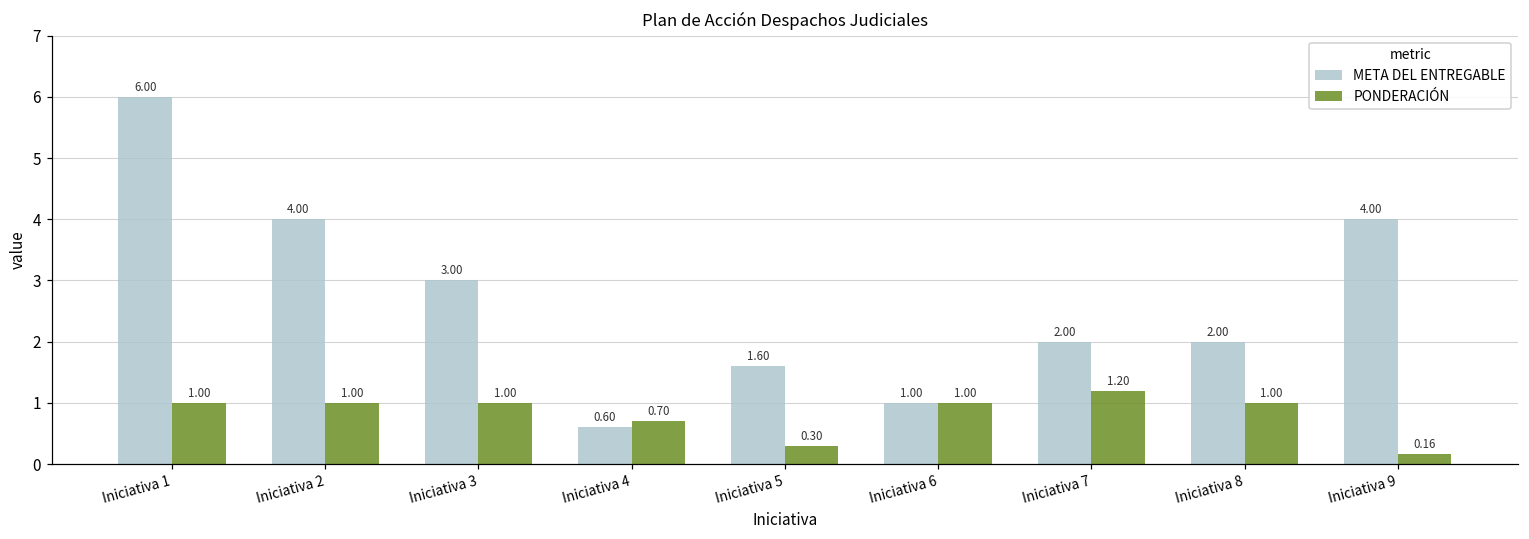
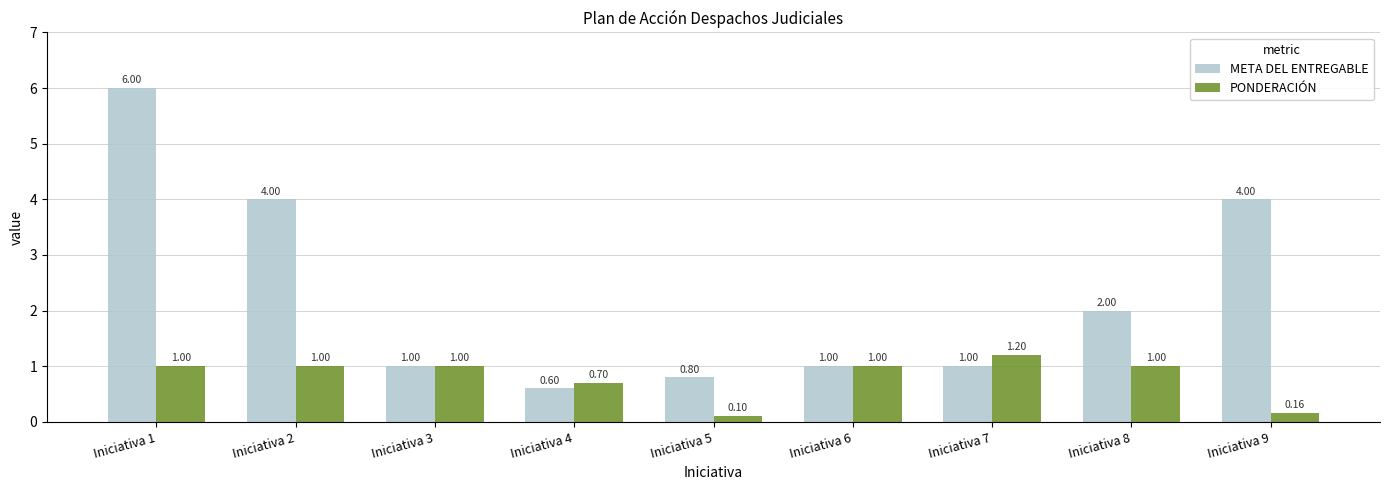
  {
    "META DEL ENTREGABLE": {
      "Iniciativa 1": 6.00,
      "Iniciativa 2": 4.00,
-     "Iniciativa 3": 3.00,
+     "Iniciativa 3": 1.00,
      "Iniciativa 4": 0.60,
-     "Iniciativa 5": 1.60,
+     "Iniciativa 5": 0.80,
      "Iniciativa 6": 1.00,
-     "Iniciativa 7": 2.00,
+     "Iniciativa 7": 1.00,
      "Iniciativa 8": 2.00,
      "Iniciativa 9": 4.00
    },
    "PONDERACIÓN": {
      "Iniciativa 1": 1.00,
      "Iniciativa 2": 1.00,
      "Iniciativa 3": 1.00,
      "Iniciativa 4": 0.70,
-     "Iniciativa 5": 0.30,
+     "Iniciativa 5": 0.10,
      "Iniciativa 6": 1.00,
      "Iniciativa 7": 1.20,
      "Iniciativa 8": 1.00,
      "Iniciativa 9": 0.16
    }
  }
